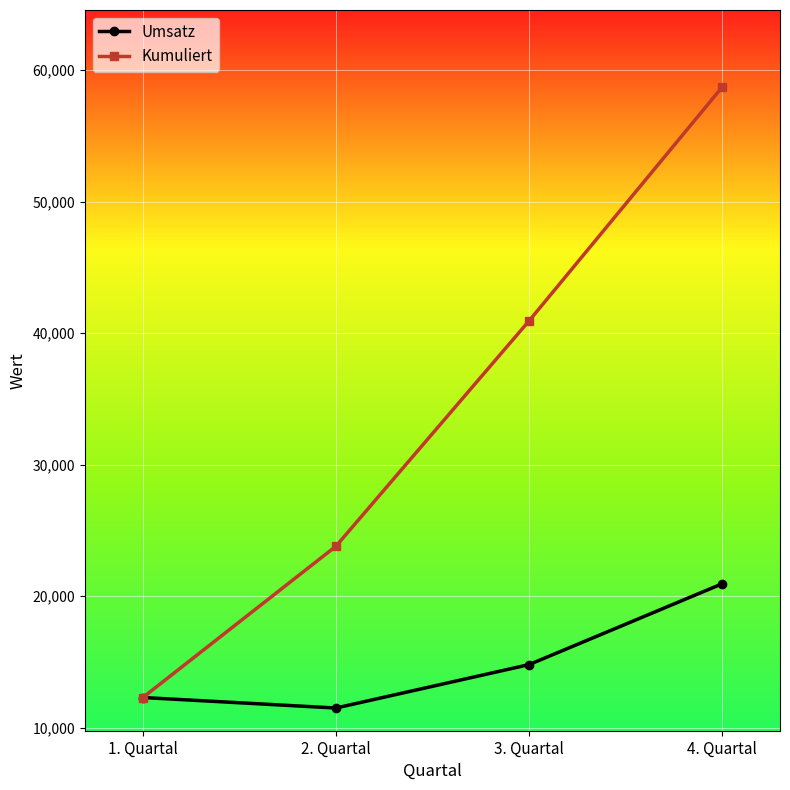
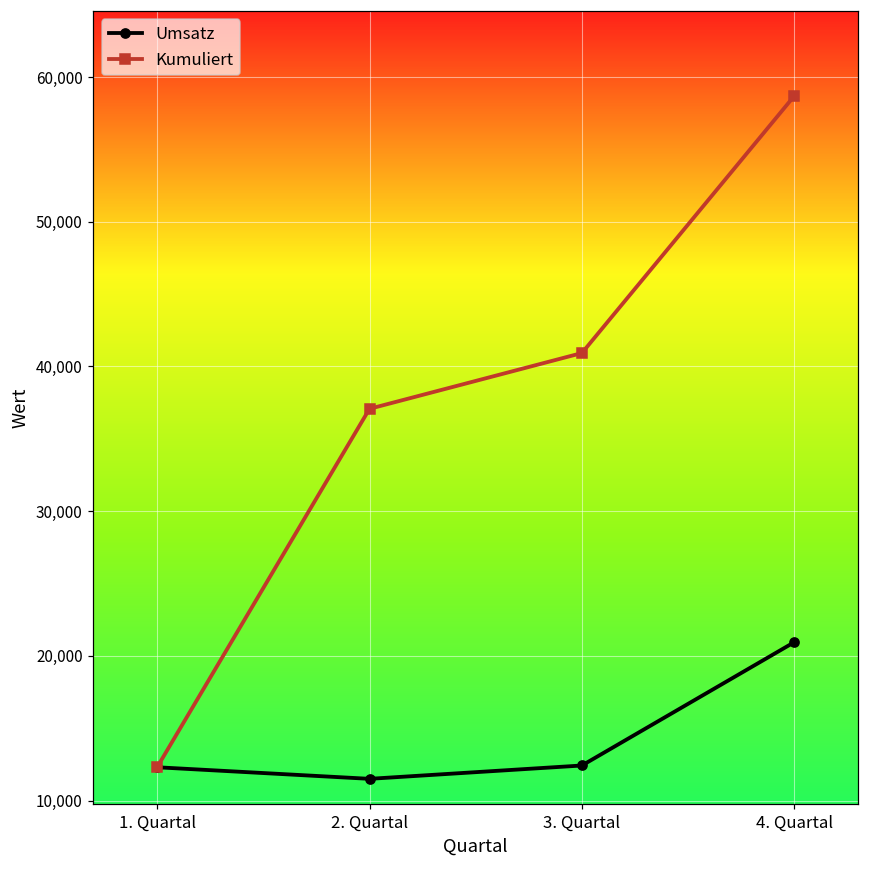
  {
    "Umsatz": {
      "2. Quartal": "11,500",
-     "3. Quartal": "14,800",
+     "3. Quartal": "12,400",
      "4. Quartal": "20,900"
    },
    "Kumuliert": {
-     "2. Quartal": "23,800",
+     "2. Quartal": "37,100",
      "3. Quartal": "40,900",
      "4. Quartal": "58,700"
    }
  }
